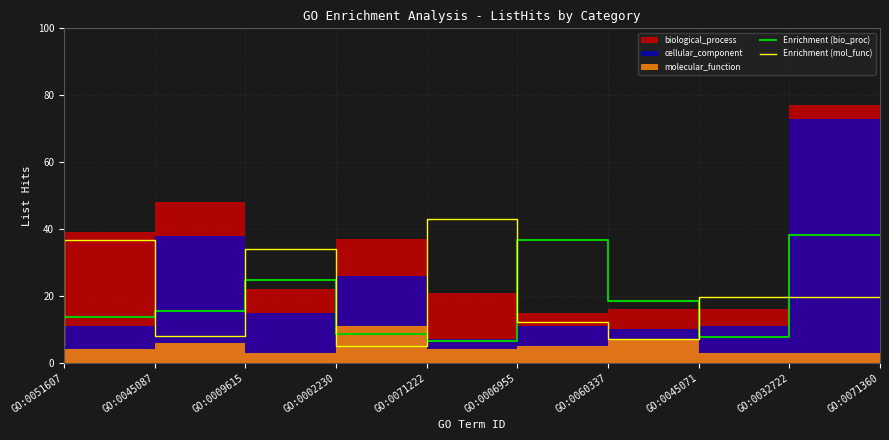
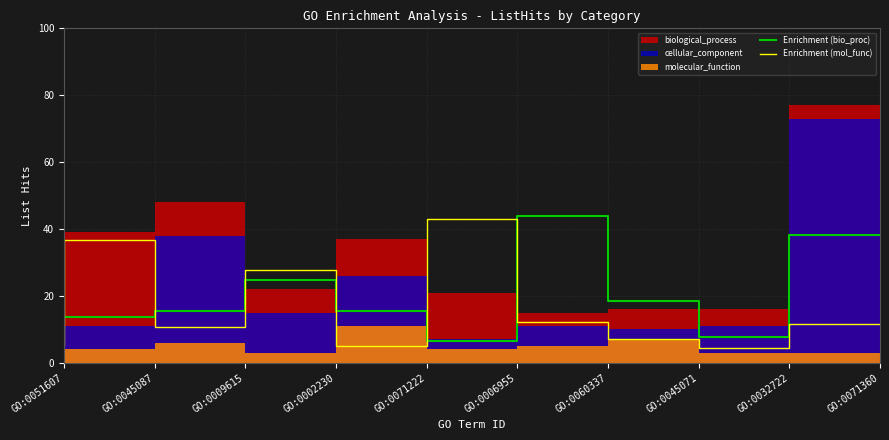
  {
    "Enrichment (bio_proc)": {
      "GO:0051607": 34,
      "GO:0045087": 14,
      "GO:0002230": 25,
-     "GO:0071222": 9,
-     "GO:0060337": 37,
+     "GO:0071222": 16,
+     "GO:0060337": 44,
      "GO:0045071": 18,
      "GO:0032722": 8,
      "GO:0071360": 38
    },
    "Enrichment (mol_func)": {
      "GO:0051607": 5,
      "GO:0045087": 37,
-     "GO:0009615": 8,
-     "GO:0002230": 34,
+     "GO:0009615": 11,
+     "GO:0002230": 28,
      "GO:0071222": 5,
      "GO:0006955": 43,
      "GO:0060337": 12,
-     "GO:0032722": 20,
-     "GO:0071360": 20
+     "GO:0032722": 5,
+     "GO:0071360": 12
    }
  }
